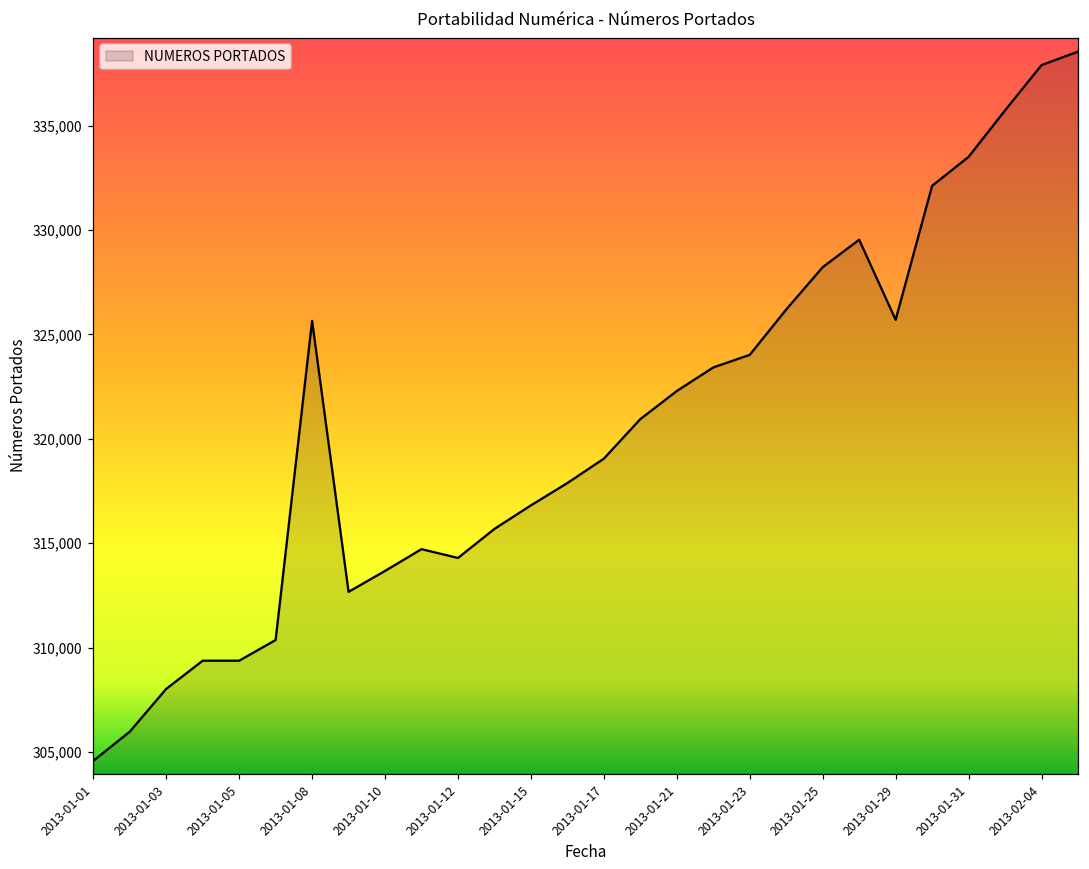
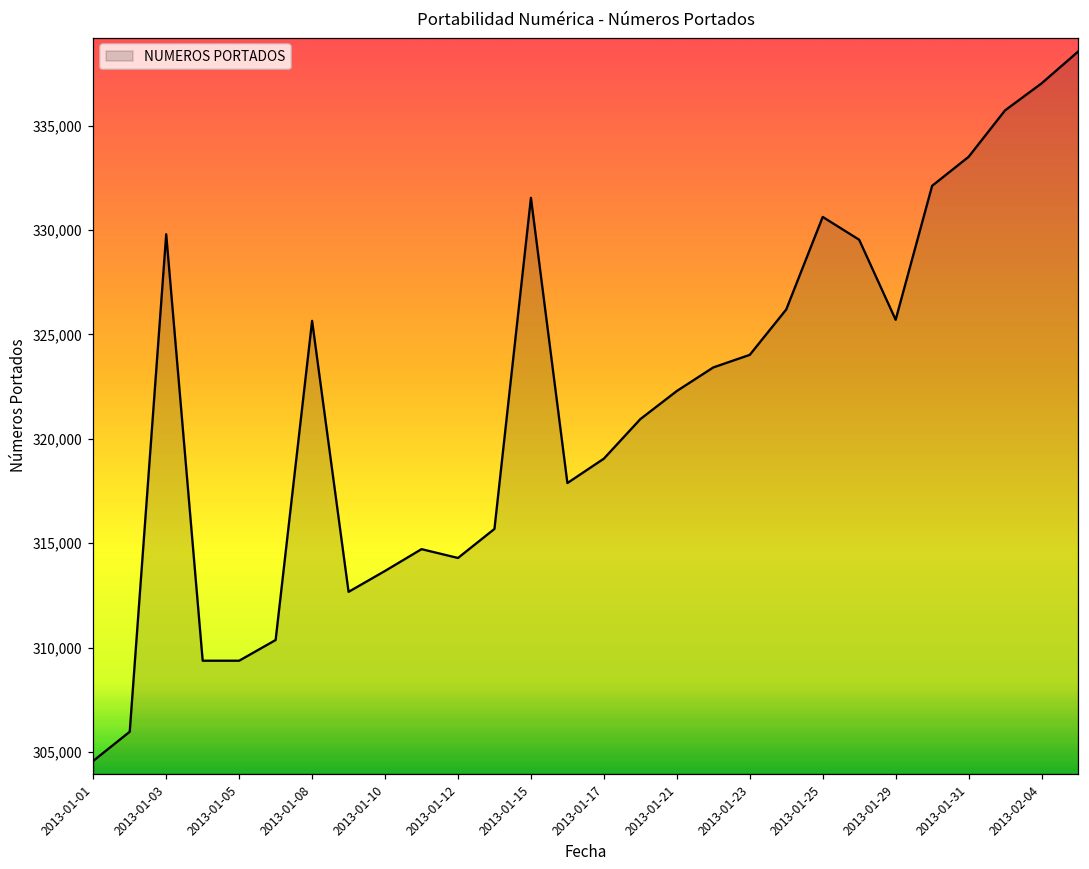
  {
    "2013-01-01": "304,600",
-   "2013-01-03": "308,000",
+   "2013-01-03": "329,800",
    "2013-01-05": "309,400",
    "2013-01-08": "325,600",
    "2013-01-10": "313,700",
    "2013-01-12": "314,300",
-   "2013-01-15": "316,800",
+   "2013-01-15": "331,500",
    "2013-01-17": "319,000",
    "2013-01-21": "322,300",
    "2013-01-23": "324,000",
-   "2013-01-25": "328,200",
+   "2013-01-25": "330,600",
    "2013-01-29": "325,700",
    "2013-01-31": "333,500",
-   "2013-02-04": "337,900"
+   "2013-02-04": "337,000"
  }
